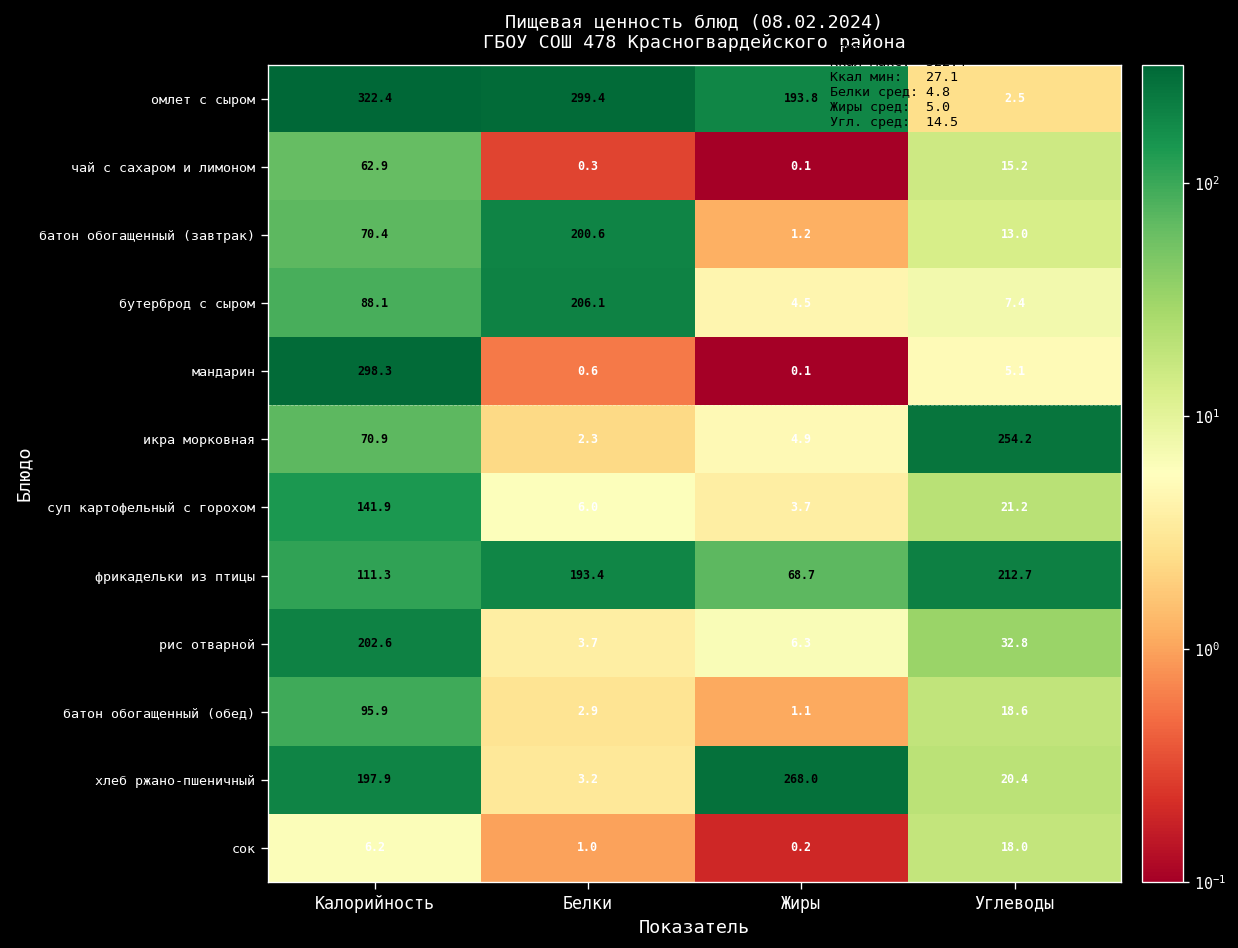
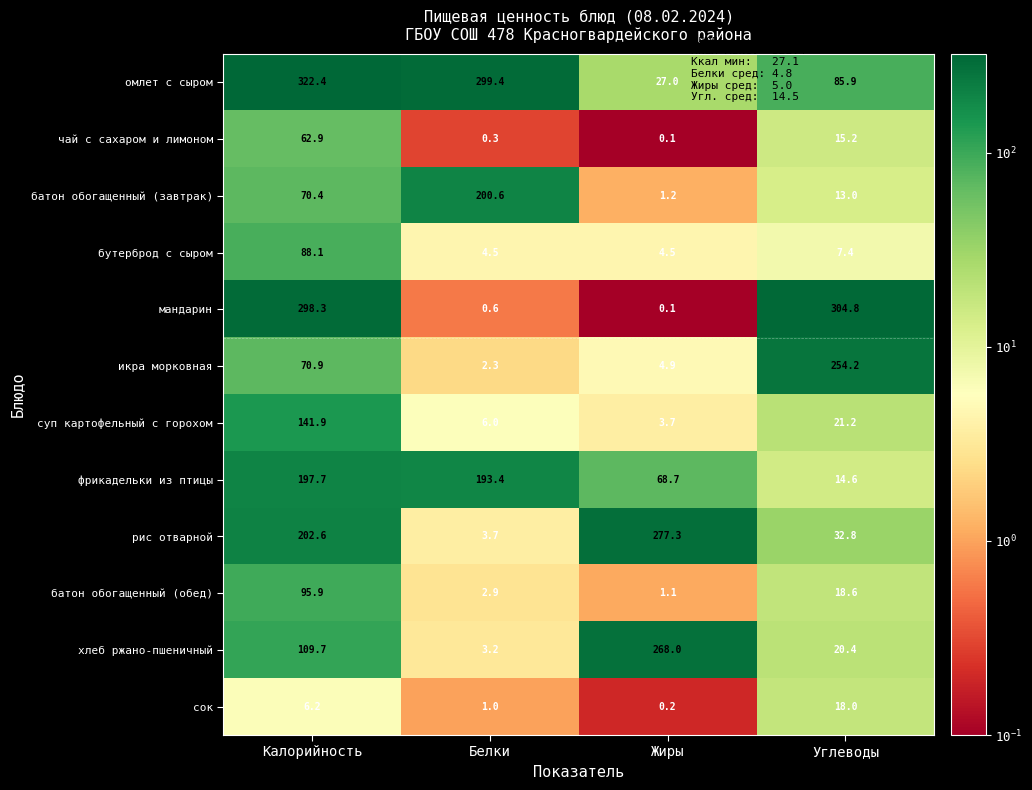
  {
    "омлет с сыром": {
      "Калорийность": 322.4,
      "Белки": 299.4,
-     "Жиры": 193.8,
-     "Углеводы": 2.5
+     "Жиры": 27.0,
+     "Углеводы": 85.9
    },
    "чай с сахаром и лимоном": {
      "Калорийность": 62.9,
      "Белки": 0.3,
      "Жиры": 0.1,
      "Углеводы": 15.2
    },
    "батон обогащенный (завтрак)": {
      "Калорийность": 70.4,
      "Белки": 200.6,
      "Жиры": 1.2,
      "Углеводы": 13.0
    },
    "бутерброд с сыром": {
      "Калорийность": 88.1,
-     "Белки": 206.1,
+     "Белки": 4.5,
      "Жиры": 4.5,
      "Углеводы": 7.4
    },
    "мандарин": {
      "Калорийность": 298.3,
      "Белки": 0.6,
      "Жиры": 0.1,
-     "Углеводы": 5.1
+     "Углеводы": 304.8
    },
    "икра морковная": {
      "Калорийность": 70.9,
      "Белки": 2.3,
      "Жиры": 4.9,
      "Углеводы": 254.2
    },
    "суп картофельный с горохом": {
      "Калорийность": 141.9,
      "Белки": 6.0,
      "Жиры": 3.7,
      "Углеводы": 21.2
    },
    "фрикадельки из птицы": {
-     "Калорийность": 111.3,
+     "Калорийность": 197.7,
      "Белки": 193.4,
      "Жиры": 68.7,
-     "Углеводы": 212.7
+     "Углеводы": 14.6
    },
    "рис отварной": {
      "Калорийность": 202.6,
      "Белки": 3.7,
-     "Жиры": 6.3,
+     "Жиры": 277.3,
      "Углеводы": 32.8
    },
    "батон обогащенный (обед)": {
      "Калорийность": 95.9,
      "Белки": 2.9,
      "Жиры": 1.1,
      "Углеводы": 18.6
    },
    "хлеб ржано-пшеничный": {
-     "Калорийность": 197.9,
+     "Калорийность": 109.7,
      "Белки": 3.2,
      "Жиры": 268.0,
      "Углеводы": 20.4
    },
    "сок": {
      "Калорийность": 6.2,
      "Белки": 1.0,
      "Жиры": 0.2,
      "Углеводы": 18.0
    }
  }
